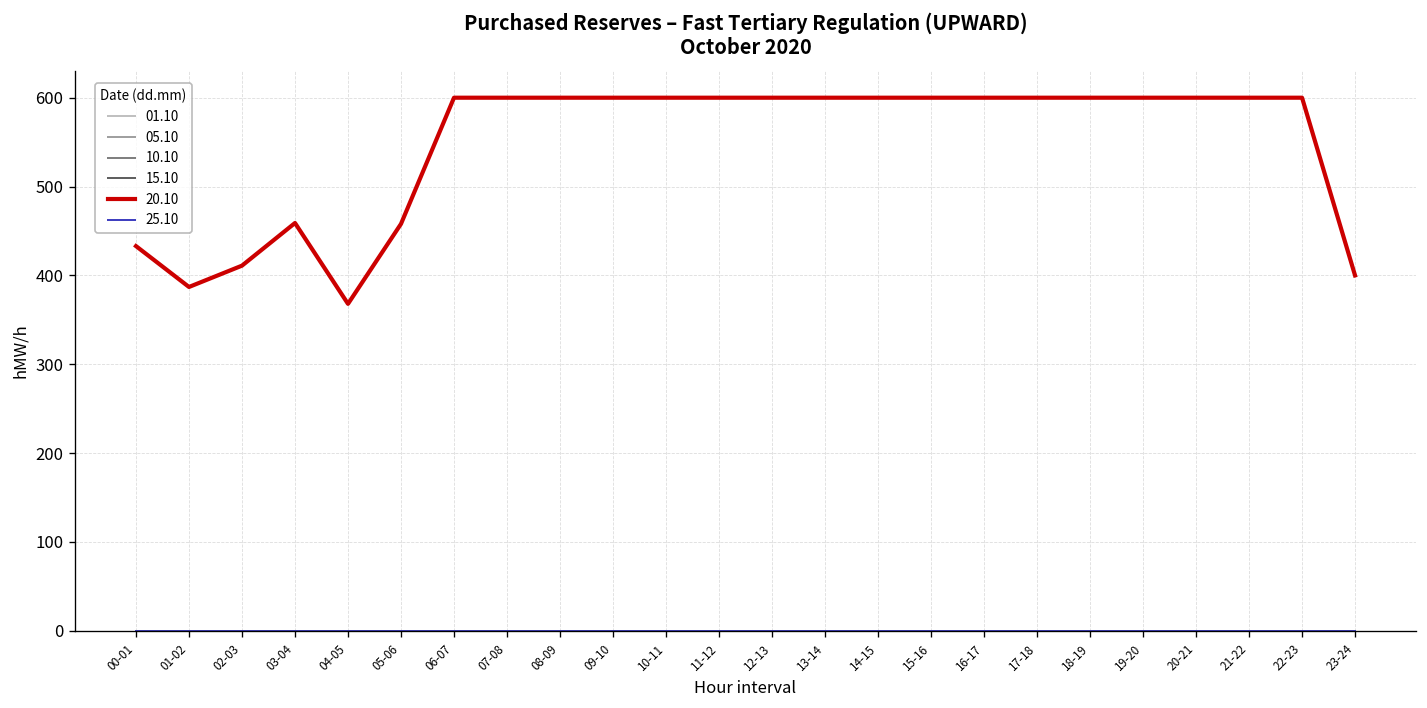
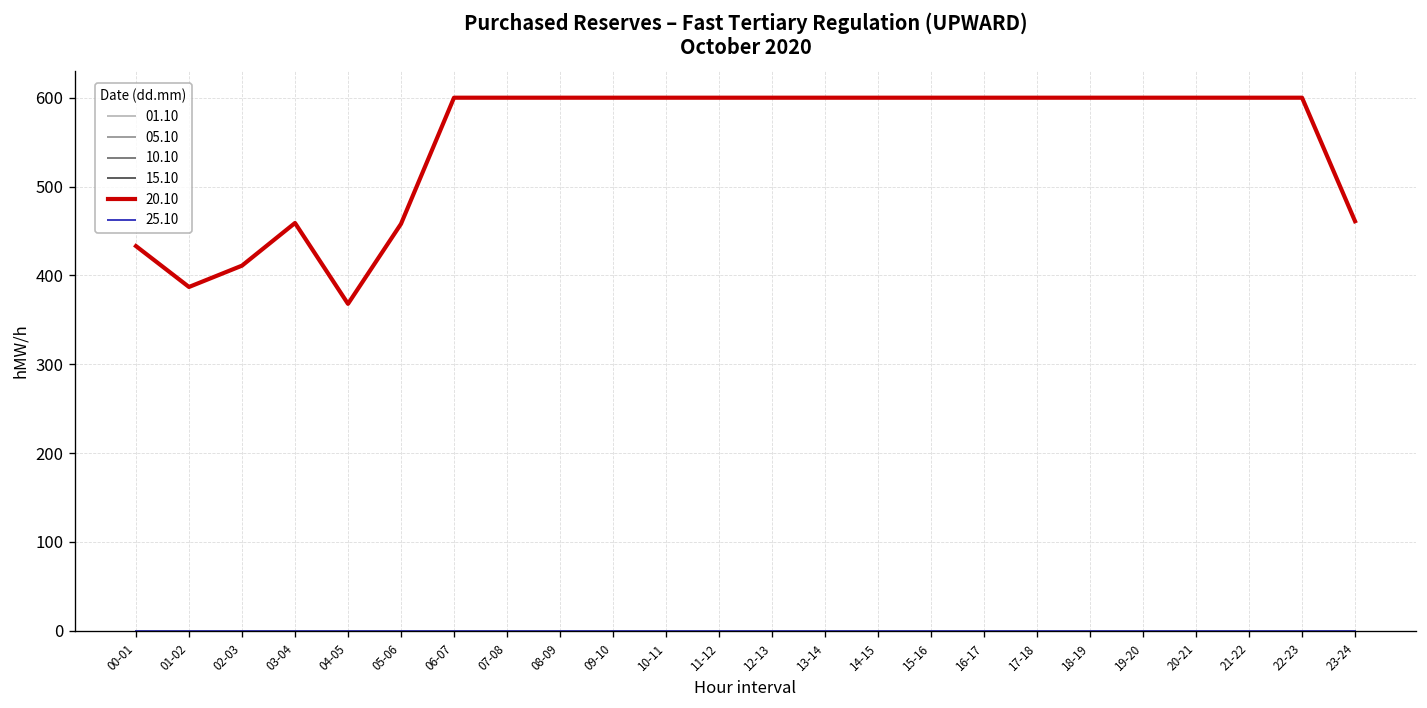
  {
    "25.10": {
      "00-01": 0,
      "01-02": 0,
      "02-03": 0,
      "03-04": 0,
      "04-05": 0,
      "05-06": 0,
      "06-07": 0,
      "07-08": 0,
      "08-09": 0,
      "09-10": 0,
      "10-11": 0,
      "11-12": 0,
      "12-13": 0,
      "13-14": 0,
      "14-15": 0,
      "15-16": 0,
      "16-17": 0,
      "17-18": 0,
      "18-19": 0,
      "19-20": 0,
      "20-21": 0,
      "21-22": 0,
      "22-23": 0,
      "23-24": 0
    },
    "20.10": {
      "00-01": 430,
      "01-02": 390,
      "02-03": 410,
      "03-04": 460,
      "04-05": 370,
      "05-06": 460,
      "06-07": 600,
      "07-08": 600,
      "08-09": 600,
      "09-10": 600,
      "10-11": 600,
      "11-12": 600,
      "12-13": 600,
      "13-14": 600,
      "14-15": 600,
      "15-16": 600,
      "16-17": 600,
      "17-18": 600,
      "18-19": 600,
      "19-20": 600,
      "20-21": 600,
      "21-22": 600,
      "22-23": 600,
-     "23-24": 400
+     "23-24": 460
    }
  }
